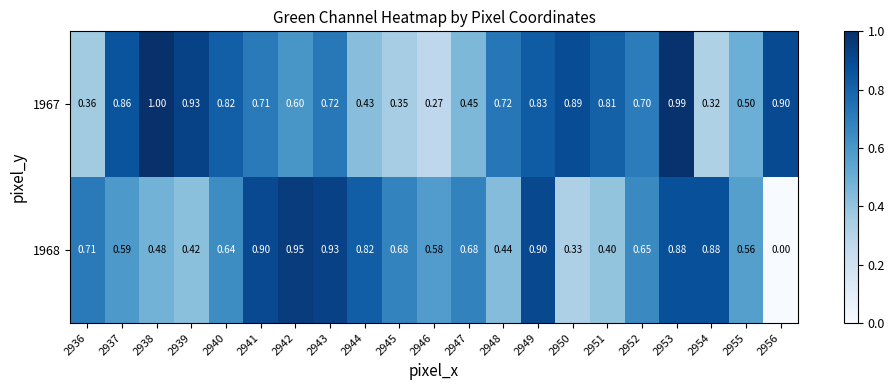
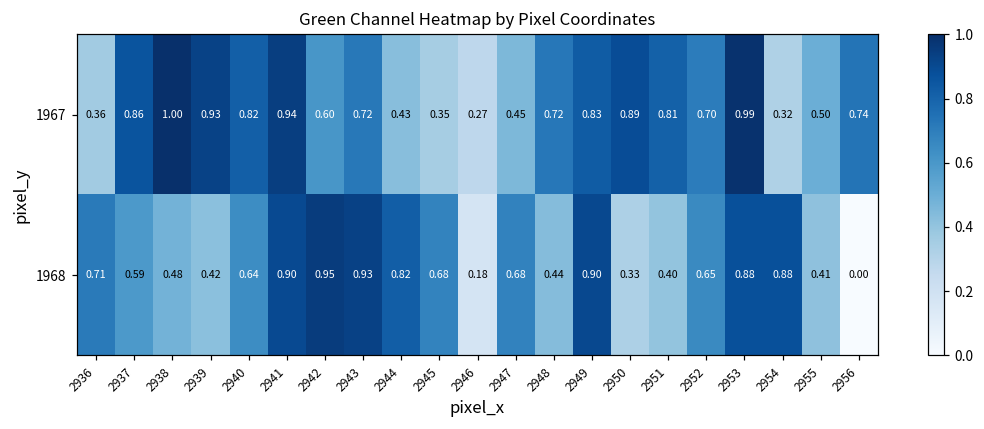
  {
    "1967": {
      "2936": 0.36,
      "2937": 0.86,
      "2938": 1.00,
      "2939": 0.93,
      "2940": 0.82,
-     "2941": 0.71,
+     "2941": 0.94,
      "2942": 0.60,
      "2943": 0.72,
      "2944": 0.43,
      "2945": 0.35,
      "2946": 0.27,
      "2947": 0.45,
      "2948": 0.72,
      "2949": 0.83,
      "2950": 0.89,
      "2951": 0.81,
      "2952": 0.70,
      "2953": 0.99,
      "2954": 0.32,
      "2955": 0.50,
-     "2956": 0.90
+     "2956": 0.74
    },
    "1968": {
      "2936": 0.71,
      "2937": 0.59,
      "2938": 0.48,
      "2939": 0.42,
      "2940": 0.64,
      "2941": 0.90,
      "2942": 0.95,
      "2943": 0.93,
      "2944": 0.82,
      "2945": 0.68,
-     "2946": 0.58,
+     "2946": 0.18,
      "2947": 0.68,
      "2948": 0.44,
      "2949": 0.90,
      "2950": 0.33,
      "2951": 0.40,
      "2952": 0.65,
      "2953": 0.88,
      "2954": 0.88,
-     "2955": 0.56,
+     "2955": 0.41,
      "2956": 0.00
    }
  }
